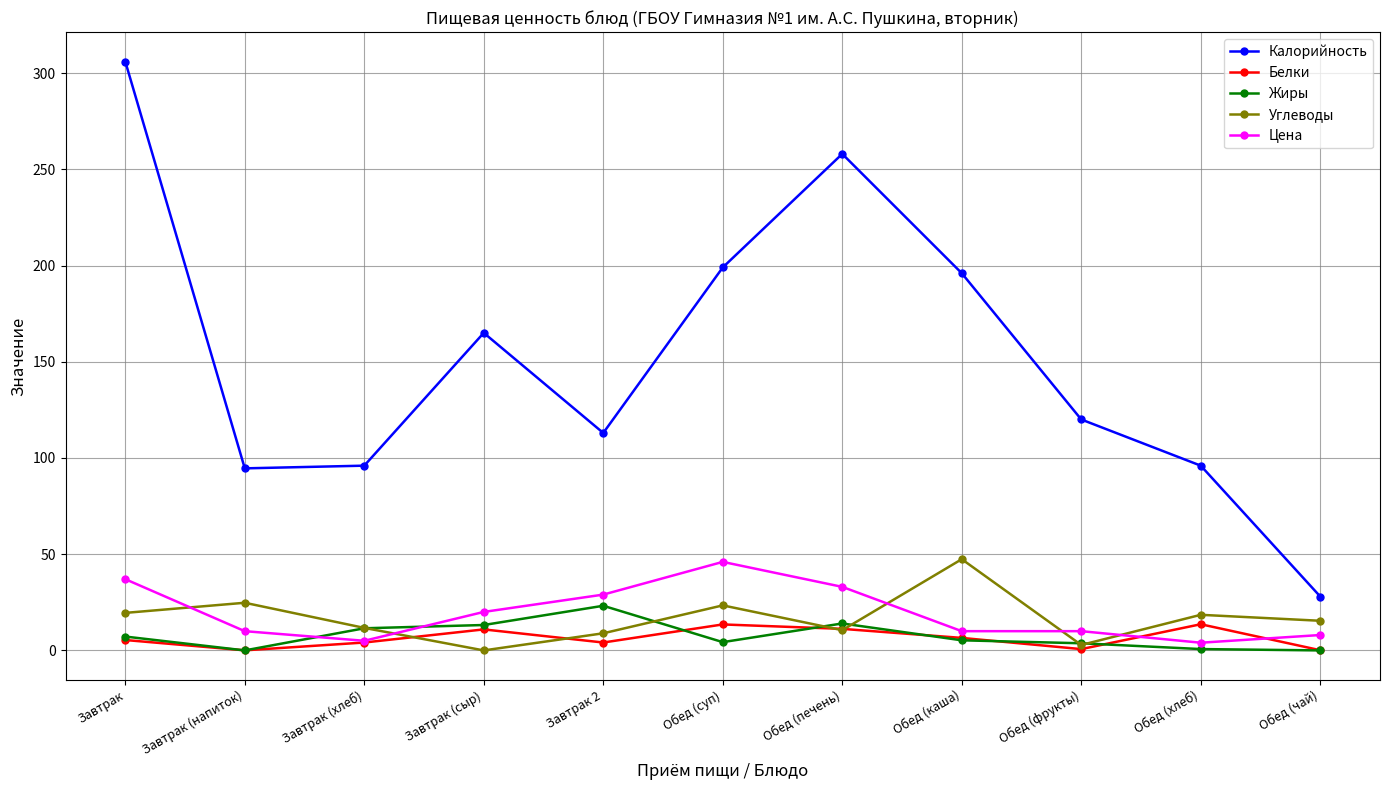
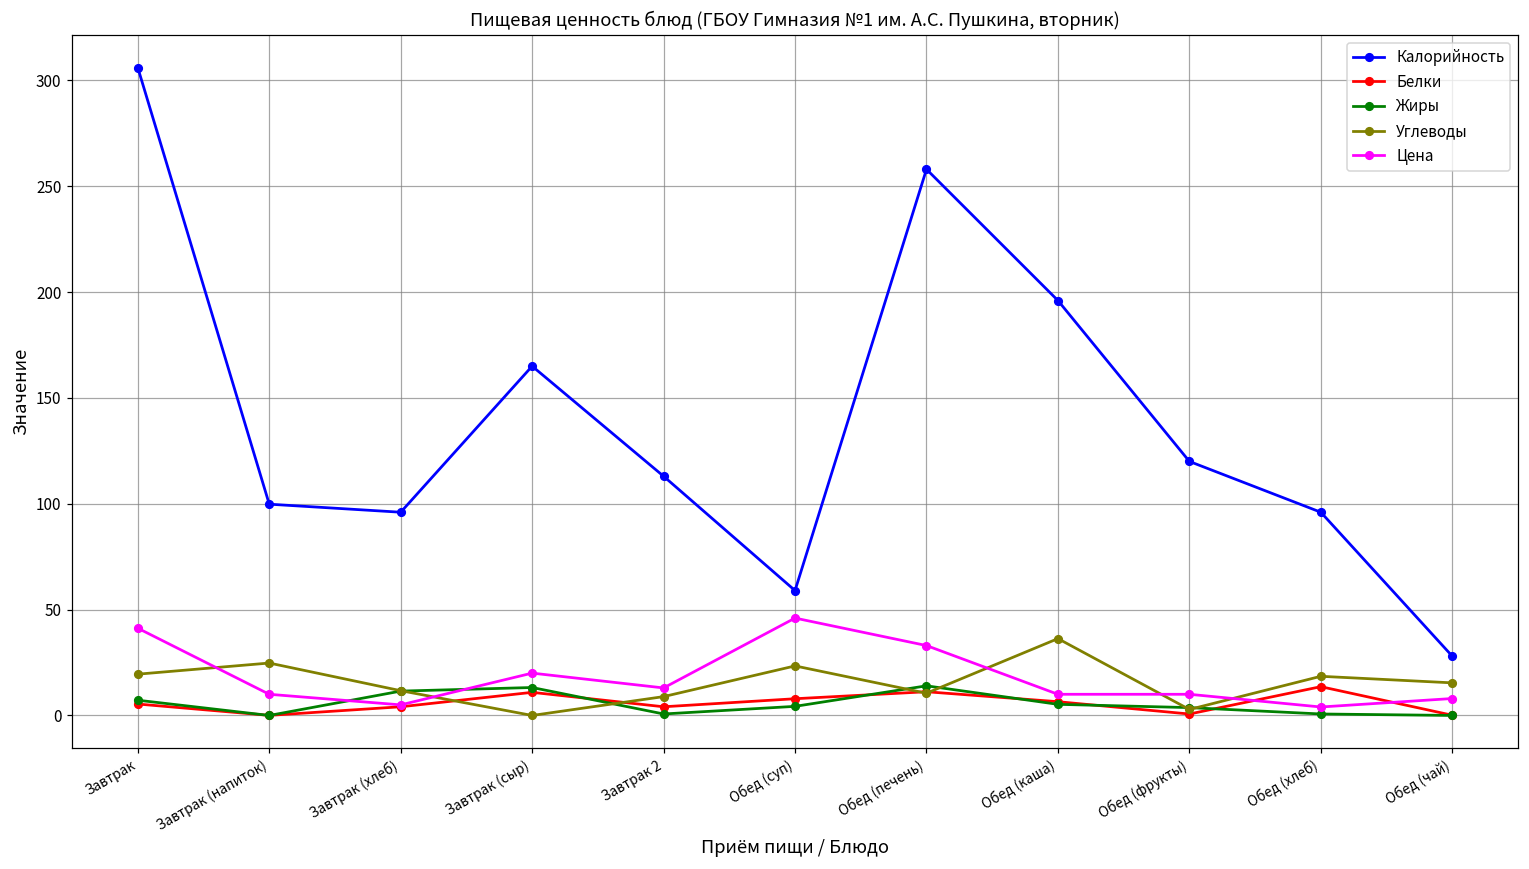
  {
    "Калорийность": {
      "Завтрак": 306,
-     "Завтрак (напиток)": 95,
+     "Завтрак (напиток)": 100,
      "Завтрак (хлеб)": 96,
      "Завтрак (сыр)": 165,
      "Завтрак 2": 113,
-     "Обед (суп)": 199,
+     "Обед (суп)": 59,
      "Обед (печень)": 258,
      "Обед (каша)": 196,
      "Обед (фрукты)": 120,
      "Обед (хлеб)": 96,
      "Обед (чай)": 28
    },
    "Белки": {
      "Завтрак": 5,
      "Завтрак (сыр)": 11,
      "Завтрак 2": 4,
-     "Обед (суп)": 14,
+     "Обед (суп)": 8,
      "Обед (фрукты)": 1,
      "Обед (хлеб)": 14
    },
    "Жиры": {
      "Завтрак": 7,
      "Завтрак (сыр)": 13,
-     "Завтрак 2": 23,
+     "Завтрак 2": 1,
      "Обед (суп)": 4,
      "Обед (печень)": 14,
      "Обед (хлеб)": 1
    },
    "Углеводы": {
      "Завтрак": 20,
      "Завтрак (напиток)": 25,
      "Завтрак (сыр)": 0,
      "Завтрак 2": 9,
      "Обед (суп)": 23,
-     "Обед (каша)": 47,
+     "Обед (каша)": 36,
      "Обед (хлеб)": 19,
      "Обед (чай)": 15
    },
    "Цена": {
-     "Завтрак": 37,
+     "Завтрак": 41,
      "Завтрак (напиток)": 10,
      "Завтрак (сыр)": 20,
-     "Завтрак 2": 29,
+     "Завтрак 2": 13,
      "Обед (суп)": 46,
      "Обед (печень)": 33,
      "Обед (каша)": 10,
      "Обед (фрукты)": 10,
      "Обед (хлеб)": 4,
      "Обед (чай)": 8
    }
  }
